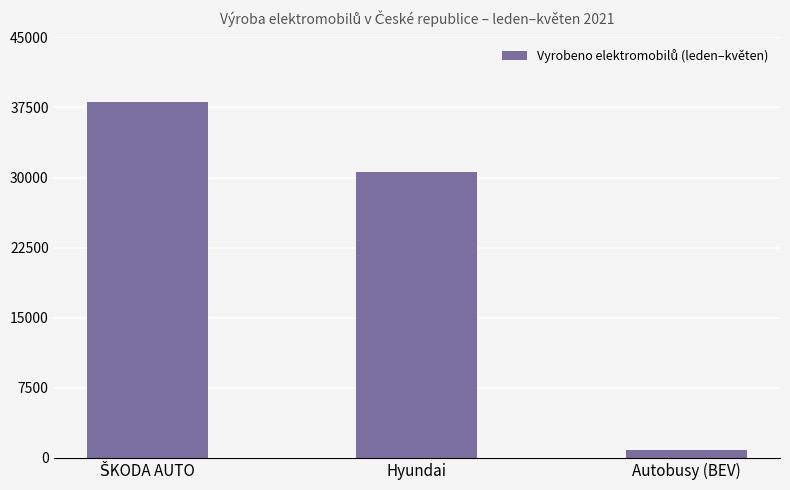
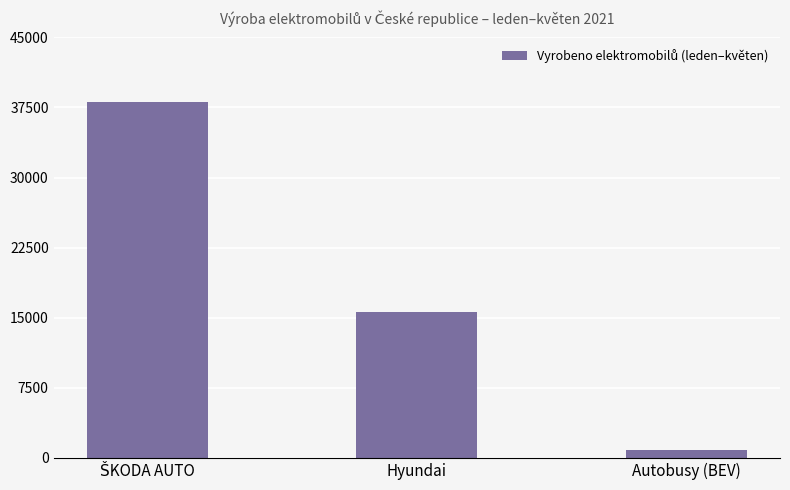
  {
    "ŠKODA AUTO": 38000,
-   "Hyundai": 31000,
+   "Hyundai": 16000,
    "Autobusy (BEV)": 1000
  }
